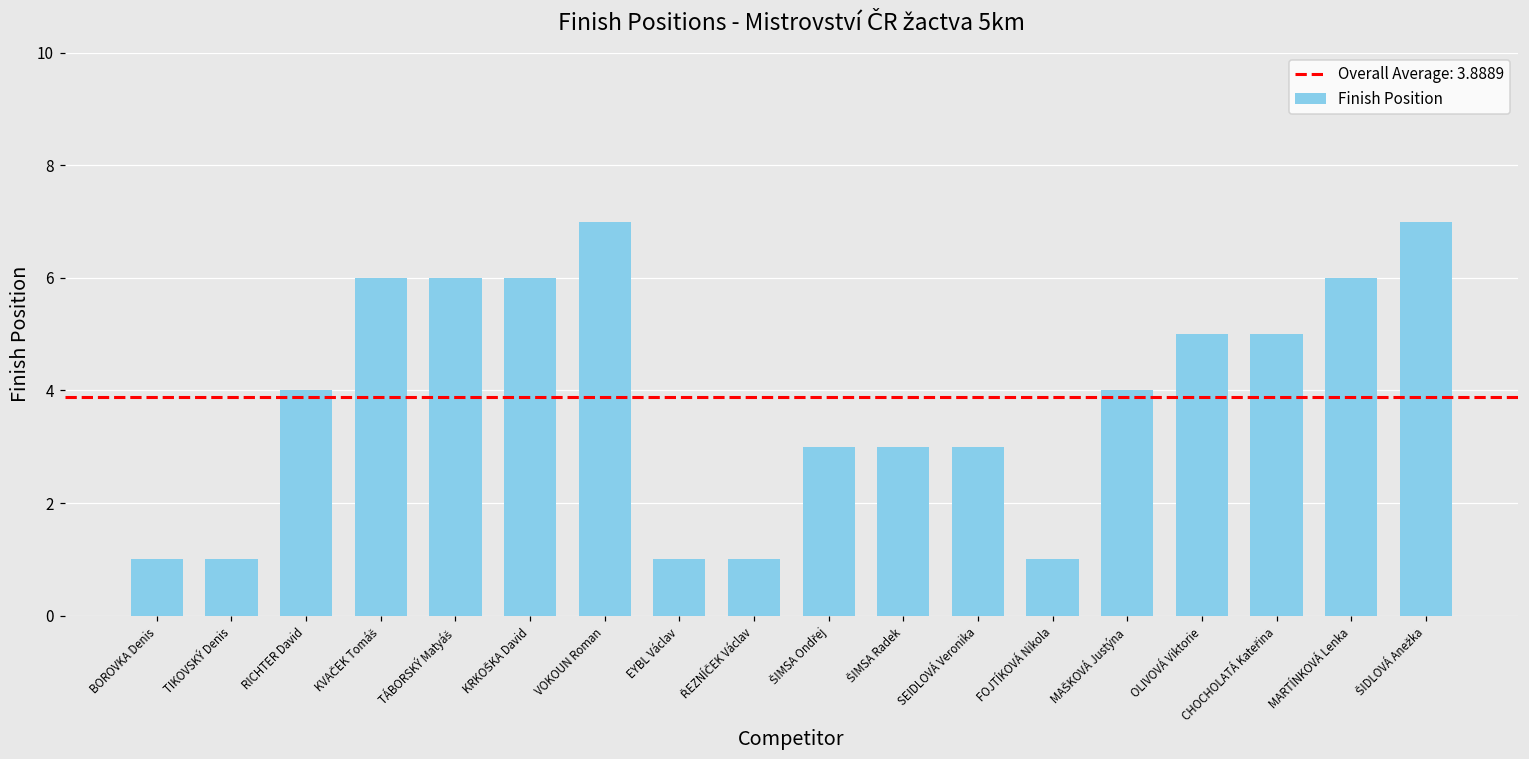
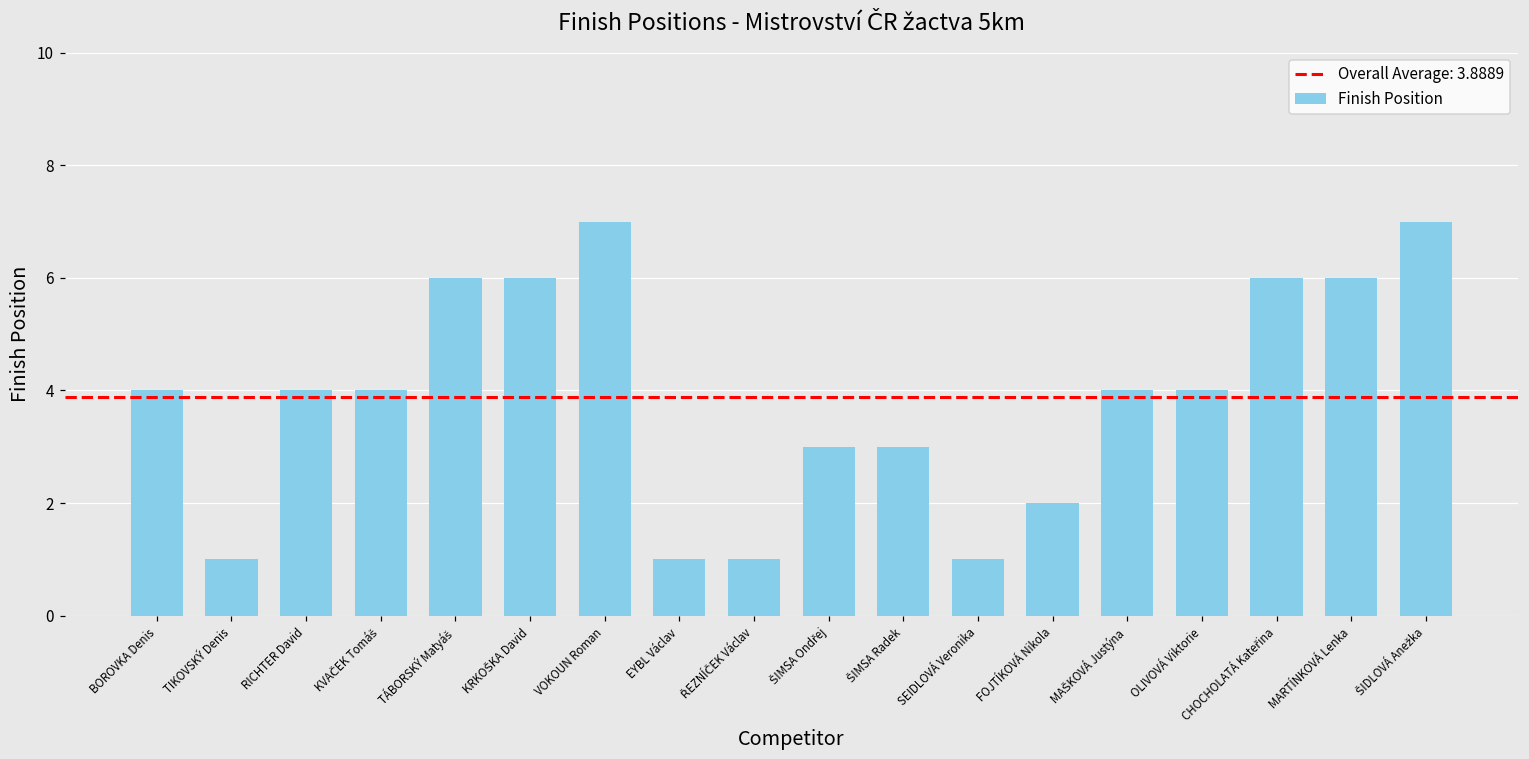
  {
-   "BOROVKA Denis": 1,
+   "BOROVKA Denis": 4,
    "TIKOVSKÝ Denis": 1,
    "RICHTER David": 4,
-   "KVAČEK Tomáš": 6,
+   "KVAČEK Tomáš": 4,
    "TÁBORSKÝ Matyáš": 6,
    "KRKOŠKA David": 6,
    "VOKOUN Roman": 7,
    "EYBL Václav": 1,
    "ŘEZNÍČEK Václav": 1,
    "ŠIMSA Ondřej": 3,
    "ŠIMSA Radek": 3,
-   "SEIDLOVÁ Veronika": 3,
-   "FOJTÍKOVÁ Nikola": 1,
+   "SEIDLOVÁ Veronika": 1,
+   "FOJTÍKOVÁ Nikola": 2,
    "MAŠKOVÁ Justýna": 4,
-   "OLIVOVÁ Viktorie": 5,
-   "CHOCHOLATÁ Kateřina": 5,
+   "OLIVOVÁ Viktorie": 4,
+   "CHOCHOLATÁ Kateřina": 6,
    "MARTÍNKOVÁ Lenka": 6,
    "ŠIDLOVÁ Anežka": 7
  }
